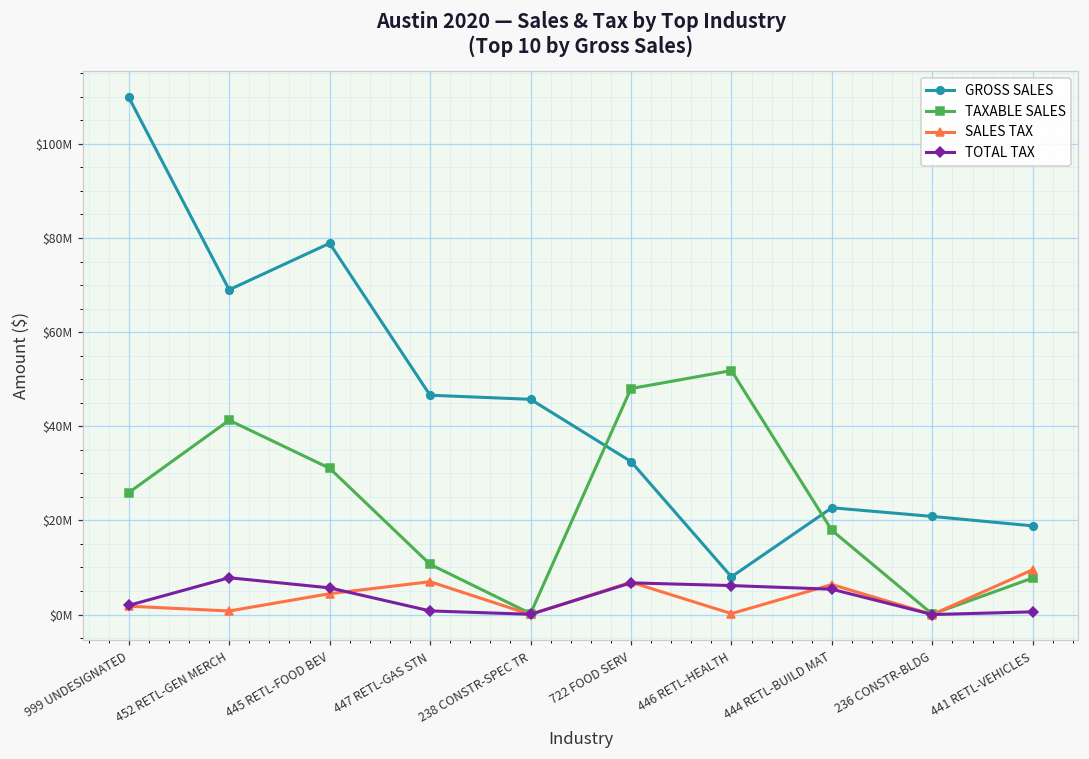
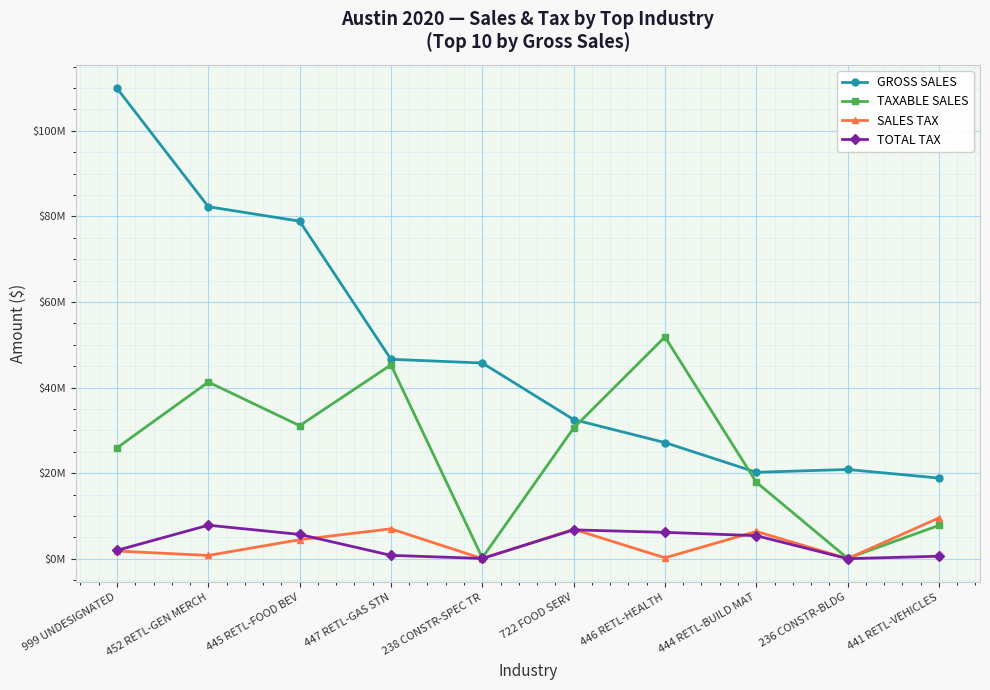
  {
    "GROSS SALES": {
      "999 UNDESIGNATED": "$110000000",
-     "452 RETL-GEN MERCH": "$69000000",
+     "452 RETL-GEN MERCH": "$82000000",
      "445 RETL-FOOD BEV": "$79000000",
      "447 RETL-GAS STN": "$47000000",
      "238 CONSTR-SPEC TR": "$46000000",
      "722 FOOD SERV": "$33000000",
-     "446 RETL-HEALTH": "$8000000",
-     "444 RETL-BUILD MAT": "$23000000",
+     "446 RETL-HEALTH": "$27000000",
+     "444 RETL-BUILD MAT": "$20000000",
      "236 CONSTR-BLDG": "$21000000",
      "441 RETL-VEHICLES": "$19000000"
    },
    "TAXABLE SALES": {
      "999 UNDESIGNATED": "$26000000",
      "452 RETL-GEN MERCH": "$41000000",
      "445 RETL-FOOD BEV": "$31000000",
-     "447 RETL-GAS STN": "$11000000",
-     "722 FOOD SERV": "$48000000",
+     "447 RETL-GAS STN": "$45000000",
+     "722 FOOD SERV": "$31000000",
      "446 RETL-HEALTH": "$52000000",
      "444 RETL-BUILD MAT": "$18000000",
      "441 RETL-VEHICLES": "$8000000"
    },
    "SALES TAX": {
      "452 RETL-GEN MERCH": "$1000000",
      "445 RETL-FOOD BEV": "$4000000",
      "447 RETL-GAS STN": "$7000000",
      "446 RETL-HEALTH": "$0",
      "444 RETL-BUILD MAT": "$6000000",
      "441 RETL-VEHICLES": "$10000000"
    },
    "TOTAL TAX": {
      "452 RETL-GEN MERCH": "$8000000",
      "445 RETL-FOOD BEV": "$6000000",
      "447 RETL-GAS STN": "$1000000",
      "446 RETL-HEALTH": "$6000000",
      "444 RETL-BUILD MAT": "$5000000",
      "441 RETL-VEHICLES": "$1000000"
    }
  }
